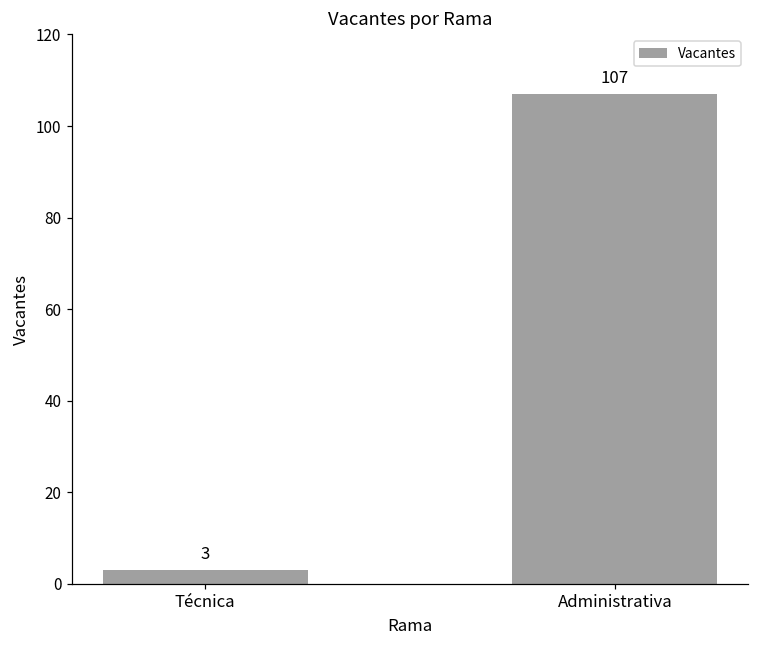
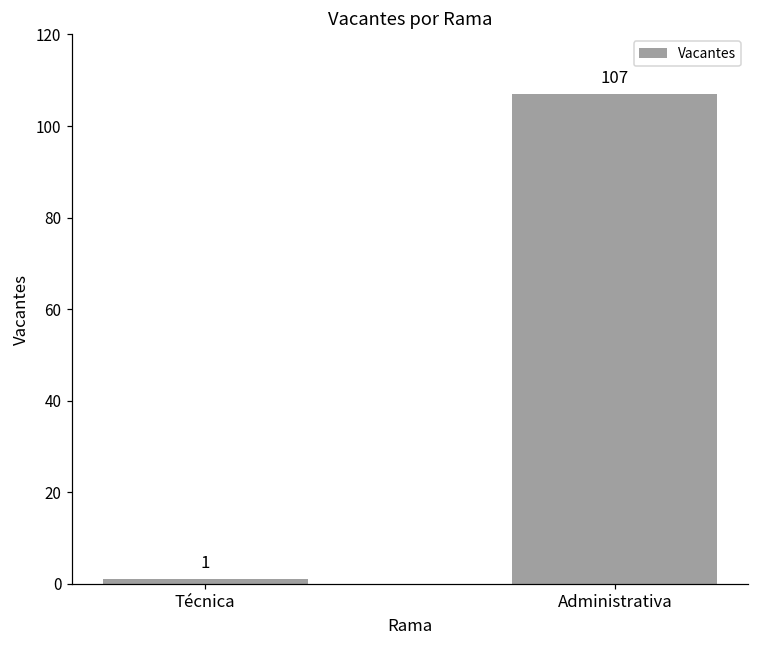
  {
-   "Técnica": 3,
+   "Técnica": 1,
    "Administrativa": 107
  }
